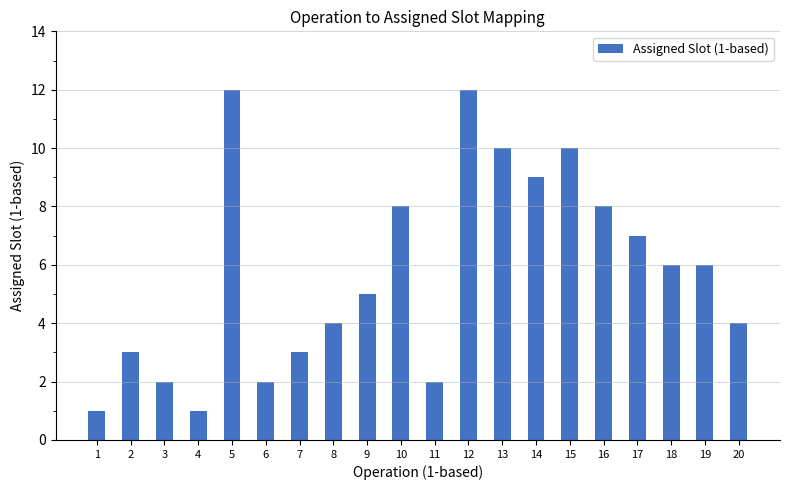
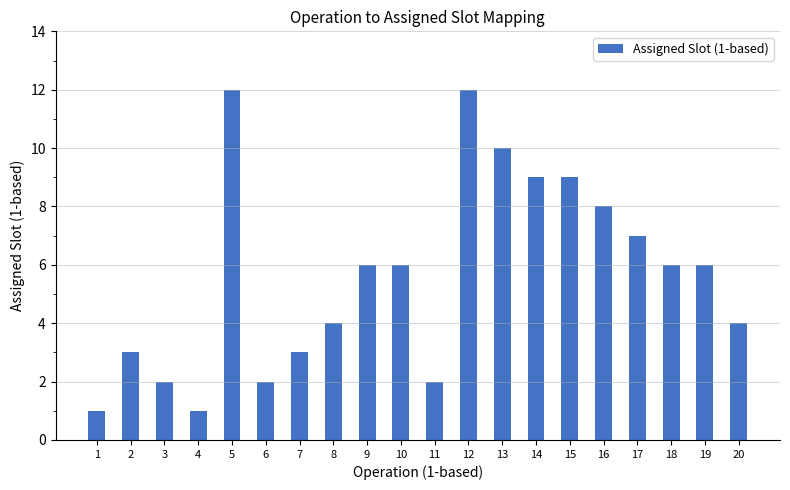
  {
    "1": 1,
    "2": 3,
    "3": 2,
    "4": 1,
    "5": 12,
    "6": 2,
    "7": 3,
    "8": 4,
-   "9": 5,
-   "10": 8,
+   "9": 6,
+   "10": 6,
    "11": 2,
    "12": 12,
    "13": 10,
    "14": 9,
-   "15": 10,
+   "15": 9,
    "16": 8,
    "17": 7,
    "18": 6,
    "19": 6,
    "20": 4
  }
